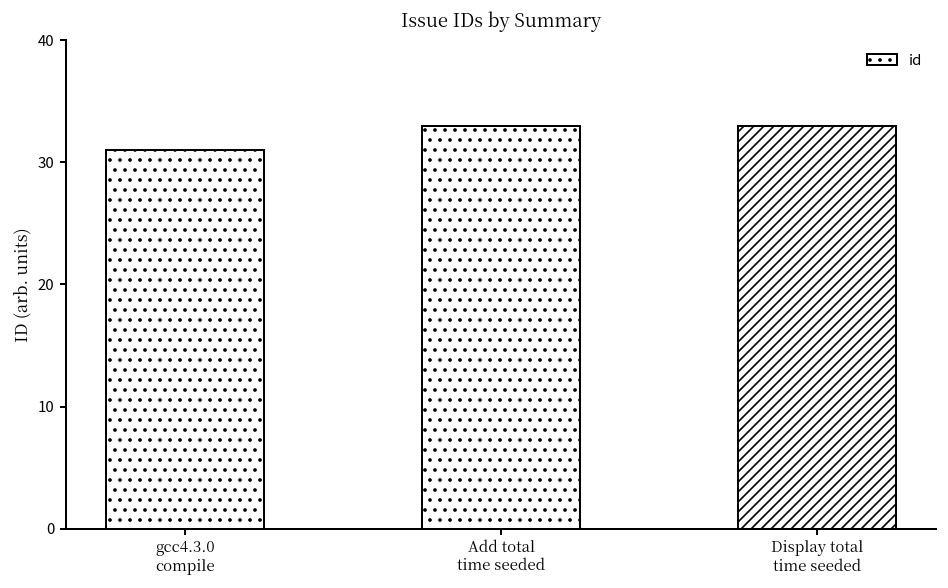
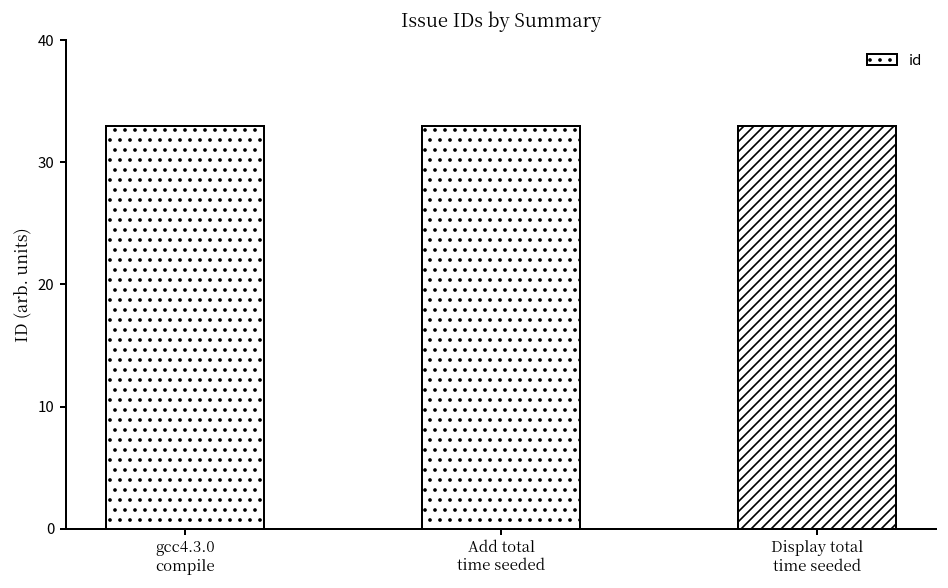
  {
-   "gcc4.3.0 compile": 31,
+   "gcc4.3.0 compile": 33,
    "Add total time seeded": 33,
    "Display total time seeded": 33
  }
